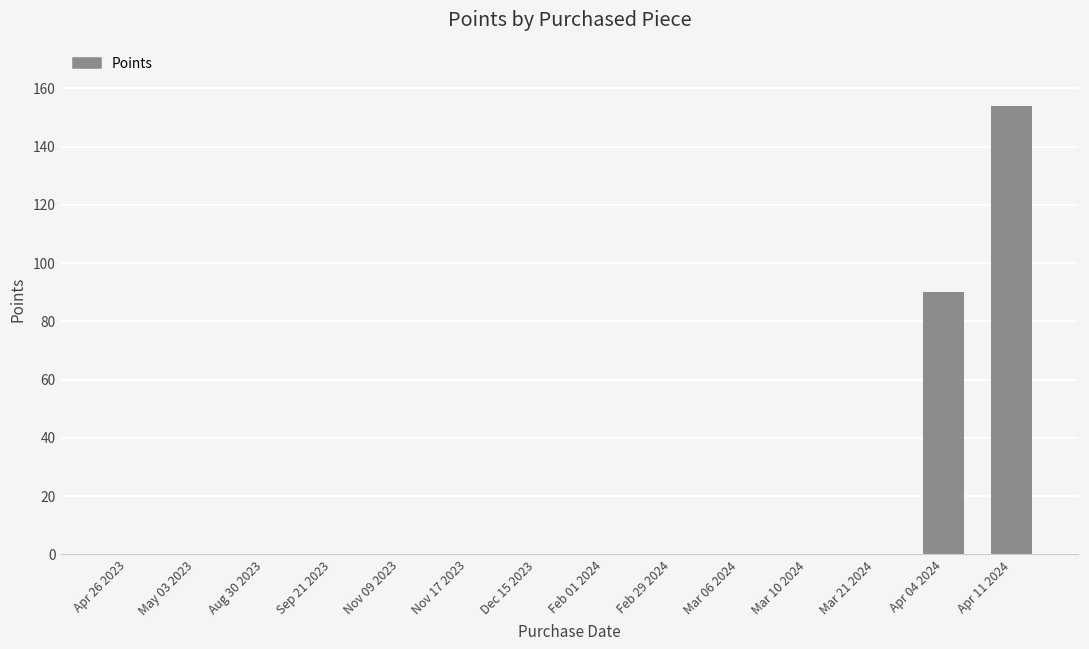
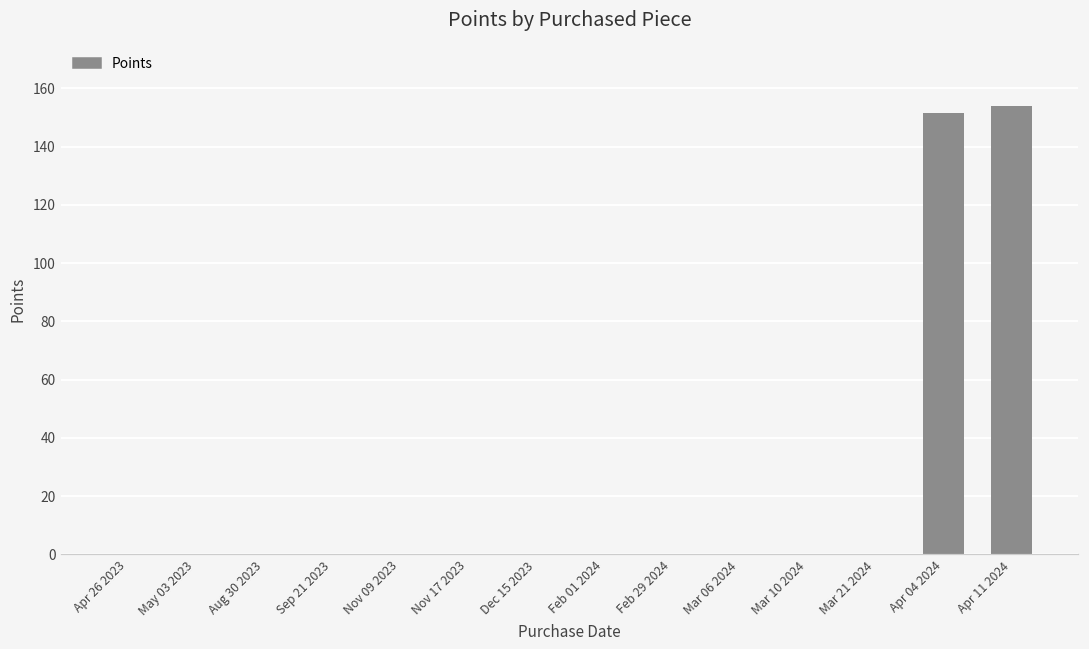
  {
    "Apr 26 2023": 0,
    "May 03 2023": 0,
    "Aug 30 2023": 0,
    "Sep 21 2023": 0,
    "Nov 09 2023": 0,
    "Nov 17 2023": 0,
    "Dec 15 2023": 0,
    "Feb 01 2024": 0,
    "Feb 29 2024": 0,
    "Mar 06 2024": 0,
    "Mar 10 2024": 0,
    "Mar 21 2024": 0,
-   "Apr 04 2024": 90,
+   "Apr 04 2024": 152,
    "Apr 11 2024": 154
  }
